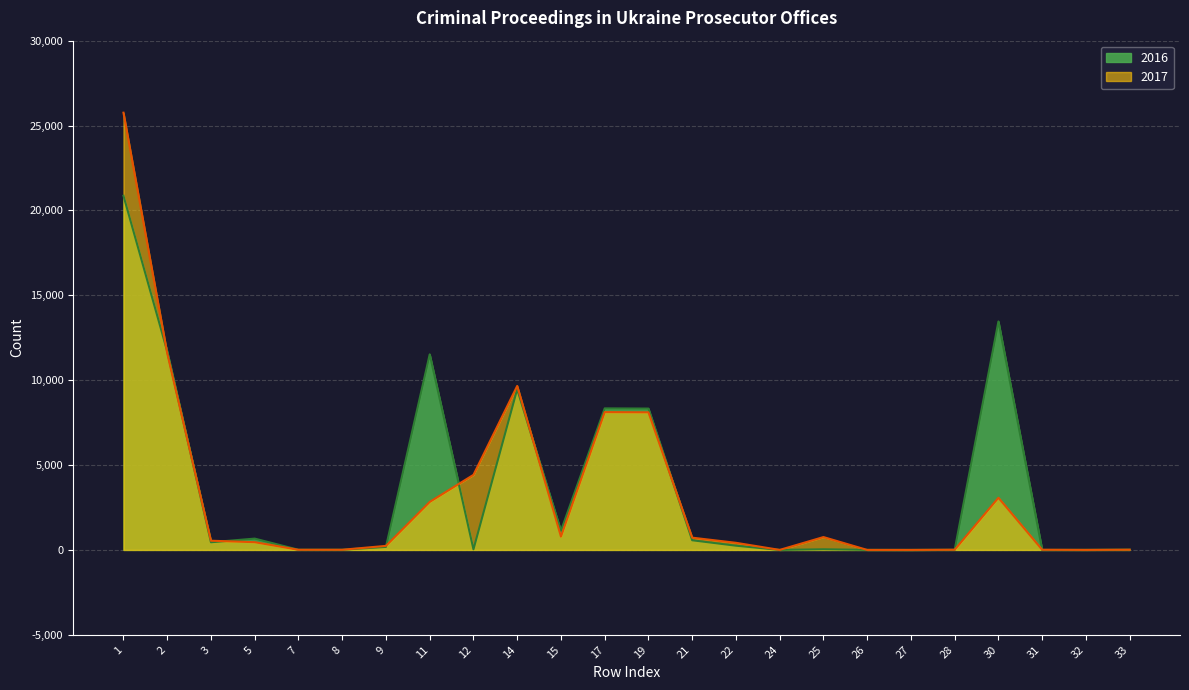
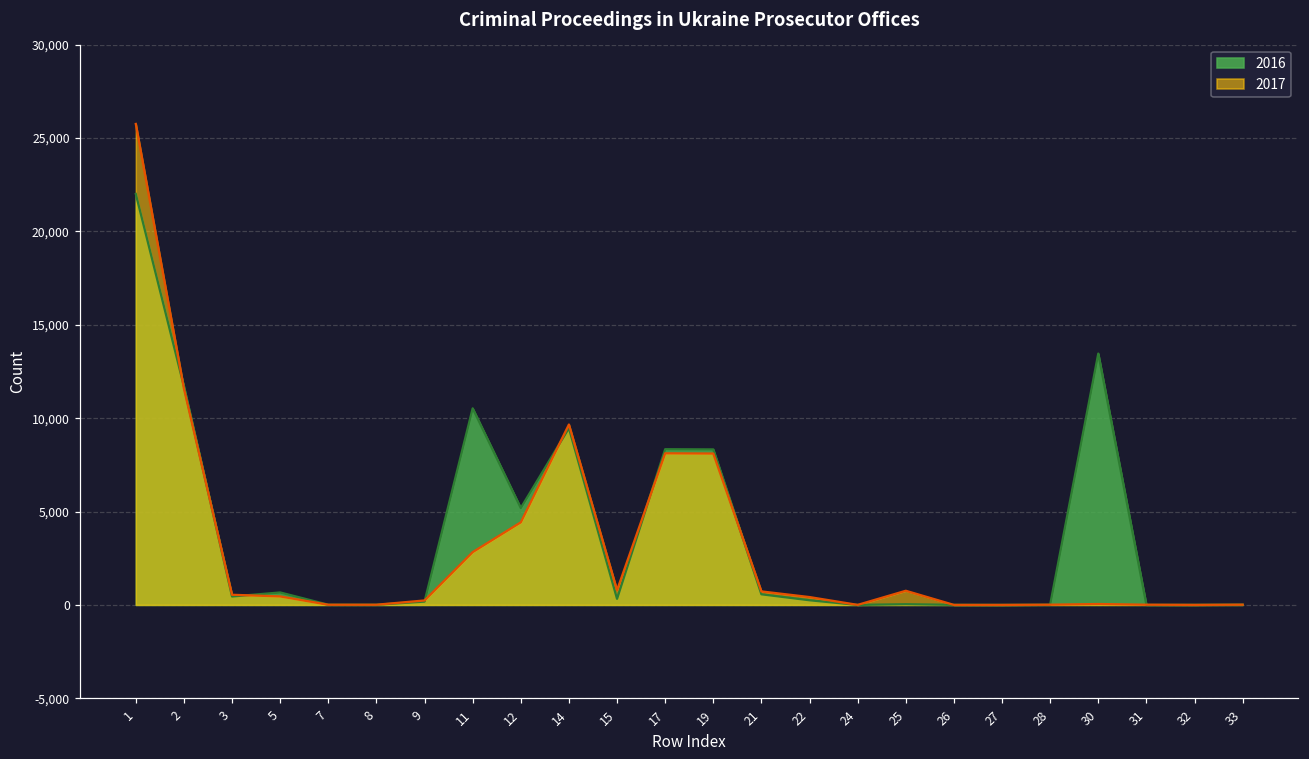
  {
    "2016": {
-     "1": "20,900",
+     "1": "22,000",
      "5": "700",
-     "11": "11,500",
-     "12": "0",
+     "11": "10,500",
+     "12": "5,200",
      "14": "9,500",
-     "15": "1,100",
+     "15": "300",
      "17": "8,300",
      "19": "8,300",
      "21": "600",
      "22": "300",
      "25": "0",
      "30": "13,500"
    },
    "2017": {
      "1": "25,800",
      "5": "500",
      "11": "2,800",
      "12": "4,400",
      "14": "9,700",
      "15": "800",
      "17": "8,100",
      "19": "8,100",
      "21": "700",
      "22": "400",
      "25": "800",
-     "30": "3,100"
+     "30": "0"
    }
  }
